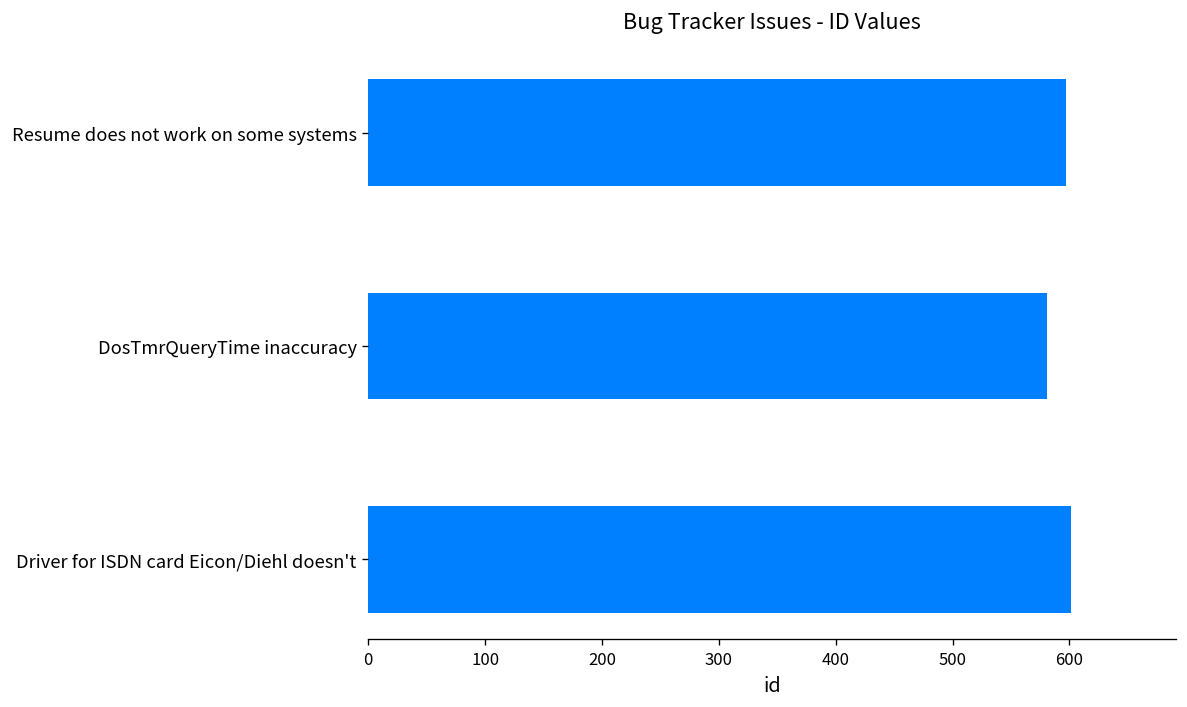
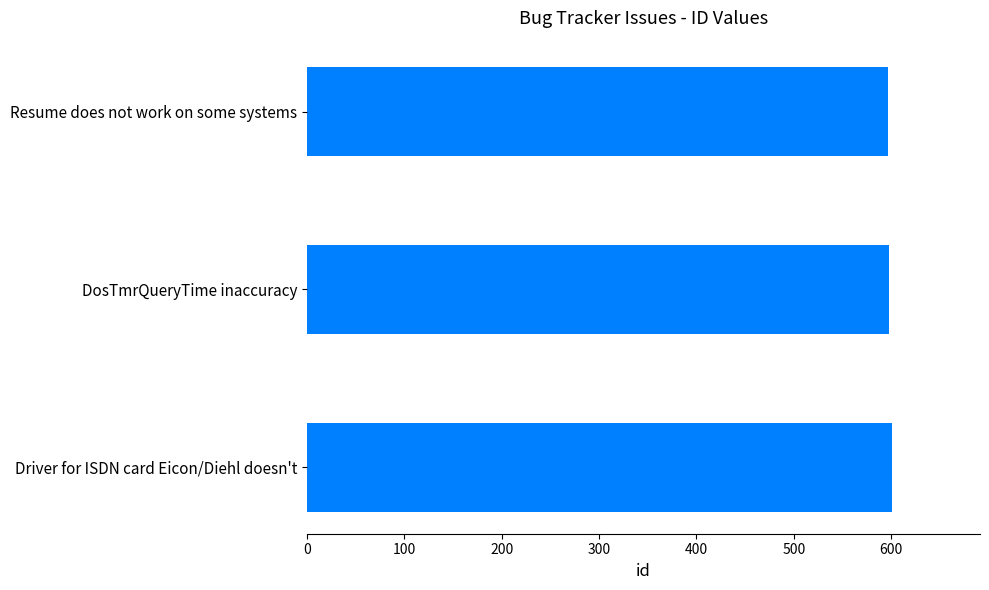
  {
    "Resume does not work on some systems": 600,
-   "DosTmrQueryTime inaccuracy": 580,
+   "DosTmrQueryTime inaccuracy": 600,
    "Driver for ISDN card Eicon/Diehl doesn't": 600
  }
